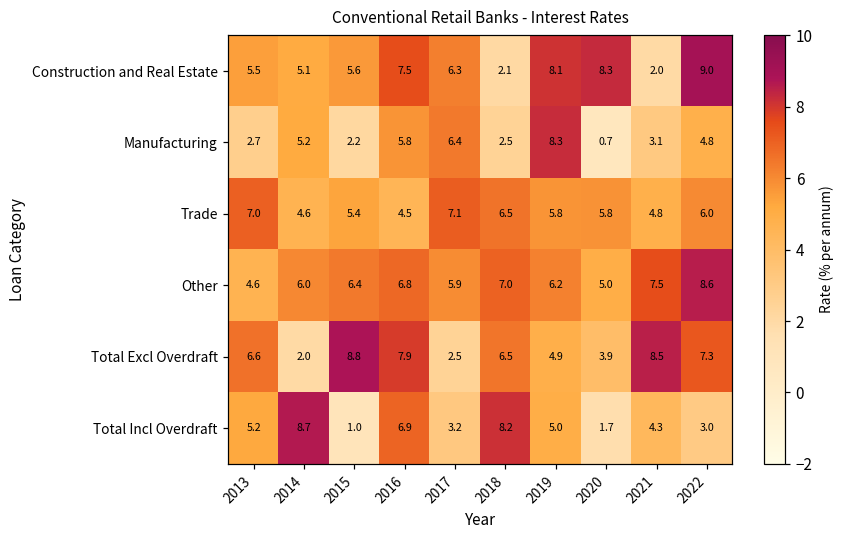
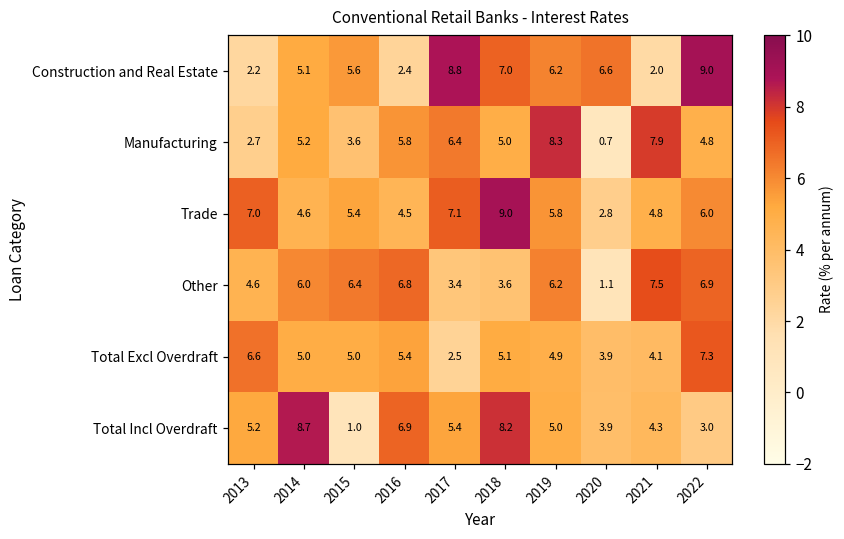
  {
    "Construction and Real Estate": {
-     "2013": 5.5,
+     "2013": 2.2,
      "2014": 5.1,
      "2015": 5.6,
-     "2016": 7.5,
-     "2017": 6.3,
-     "2018": 2.1,
-     "2019": 8.1,
-     "2020": 8.3,
+     "2016": 2.4,
+     "2017": 8.8,
+     "2018": 7.0,
+     "2019": 6.2,
+     "2020": 6.6,
      "2021": 2.0,
      "2022": 9.0
    },
    "Manufacturing": {
      "2013": 2.7,
      "2014": 5.2,
-     "2015": 2.2,
+     "2015": 3.6,
      "2016": 5.8,
      "2017": 6.4,
-     "2018": 2.5,
+     "2018": 5.0,
      "2019": 8.3,
      "2020": 0.7,
-     "2021": 3.1,
+     "2021": 7.9,
      "2022": 4.8
    },
    "Trade": {
      "2013": 7.0,
      "2014": 4.6,
      "2015": 5.4,
      "2016": 4.5,
      "2017": 7.1,
-     "2018": 6.5,
+     "2018": 9.0,
      "2019": 5.8,
-     "2020": 5.8,
+     "2020": 2.8,
      "2021": 4.8,
      "2022": 6.0
    },
    "Other": {
      "2013": 4.6,
      "2014": 6.0,
      "2015": 6.4,
      "2016": 6.8,
-     "2017": 5.9,
-     "2018": 7.0,
+     "2017": 3.4,
+     "2018": 3.6,
      "2019": 6.2,
-     "2020": 5.0,
+     "2020": 1.1,
      "2021": 7.5,
-     "2022": 8.6
+     "2022": 6.9
    },
    "Total Excl Overdraft": {
      "2013": 6.6,
-     "2014": 2.0,
-     "2015": 8.8,
-     "2016": 7.9,
+     "2014": 5.0,
+     "2015": 5.0,
+     "2016": 5.4,
      "2017": 2.5,
-     "2018": 6.5,
+     "2018": 5.1,
      "2019": 4.9,
      "2020": 3.9,
-     "2021": 8.5,
+     "2021": 4.1,
      "2022": 7.3
    },
    "Total Incl Overdraft": {
      "2013": 5.2,
      "2014": 8.7,
      "2015": 1.0,
      "2016": 6.9,
-     "2017": 3.2,
+     "2017": 5.4,
      "2018": 8.2,
      "2019": 5.0,
-     "2020": 1.7,
+     "2020": 3.9,
      "2021": 4.3,
      "2022": 3.0
    }
  }
